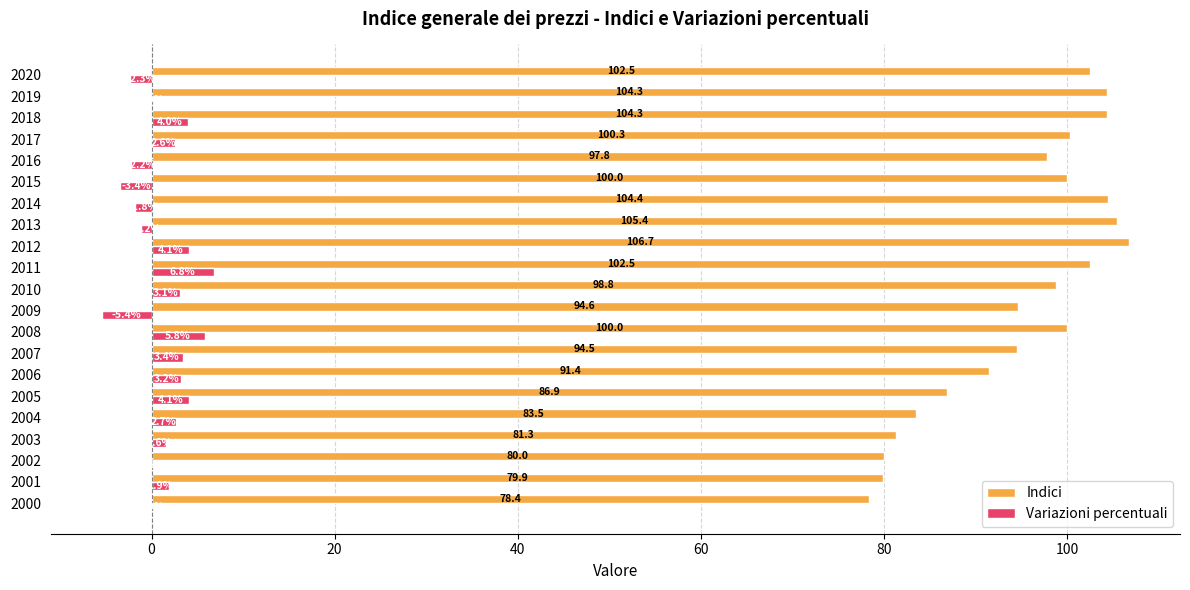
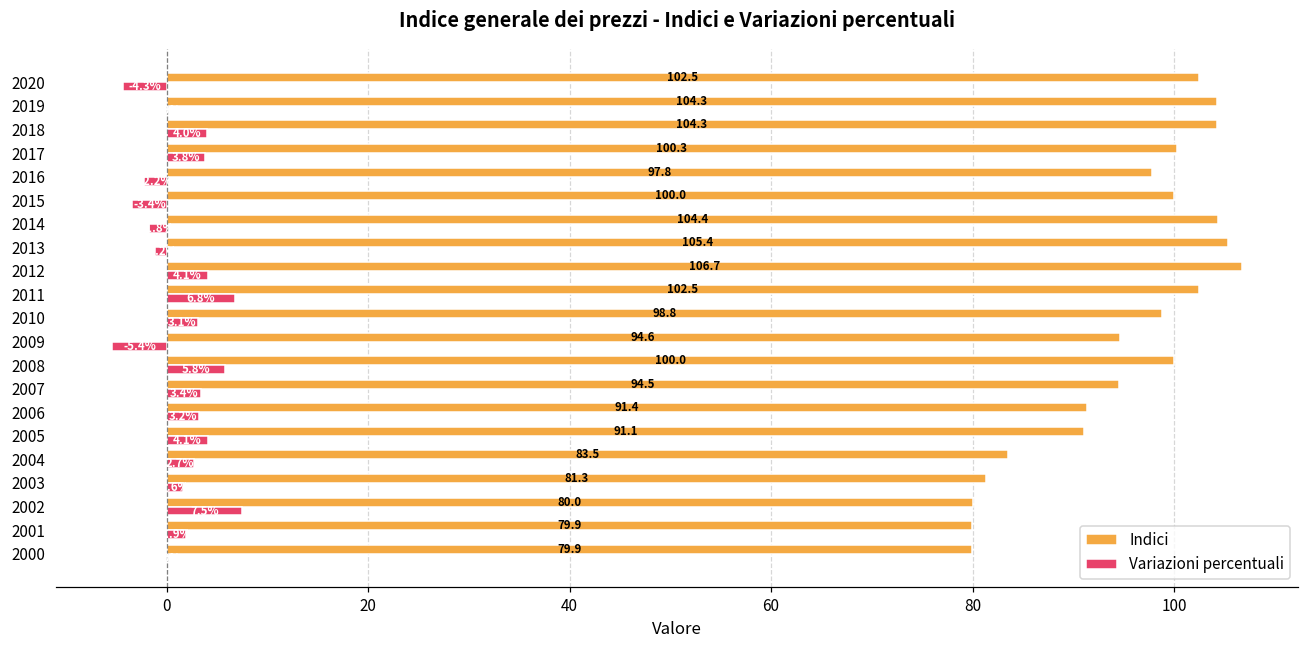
  {
    "Indici": {
      "2020": "102.5",
      "2019": "104.3",
      "2018": "104.3",
      "2017": "100.3",
      "2016": "97.8",
      "2015": "100.0",
      "2014": "104.4",
      "2013": "105.4",
      "2012": "106.7",
      "2011": "102.5",
      "2010": "98.8",
      "2009": "94.6",
      "2008": "100.0",
      "2007": "94.5",
      "2006": "91.4",
-     "2005": "86.9",
+     "2005": "91.1",
      "2004": "83.5",
      "2003": "81.3",
      "2002": "80.0",
      "2001": "79.9",
-     "2000": "78.4"
+     "2000": "79.9"
    },
    "Variazioni percentuali": {
-     "2020": "-2",
+     "2020": "-4",
      "2018": "4.0%",
-     "2017": "2.6%",
+     "2017": "3.8%",
      "2015": "-3.4%",
      "2012": "4.1%",
      "2011": "6.8%",
      "2010": "3.1%",
      "2009": "-5.4%",
      "2008": "5.8%",
      "2007": "3.4%",
      "2006": "3.2%",
      "2005": "4.1%",
      "2004": "2.7%",
-     "2002": "0",
+     "2002": "8",
      "2001": "1.9%"
    }
  }
